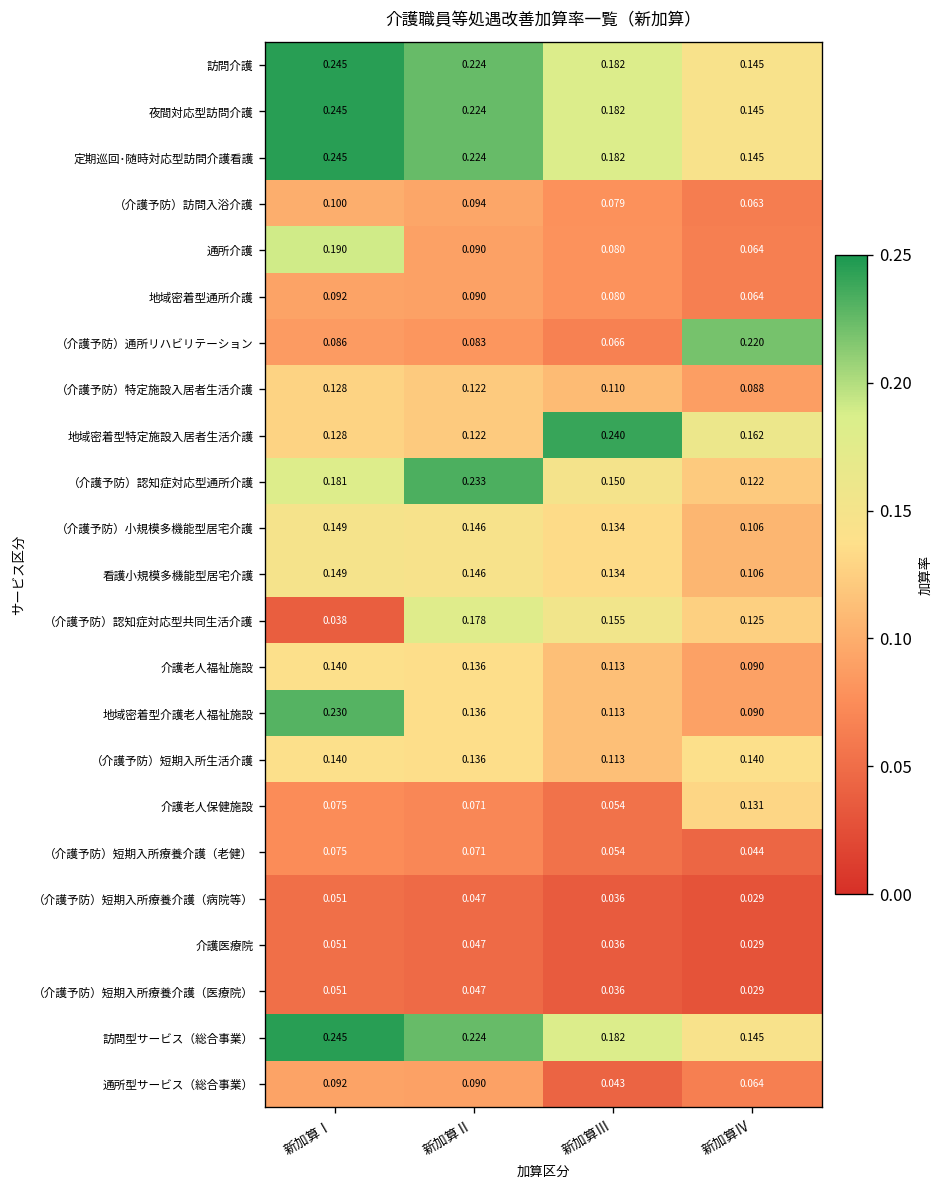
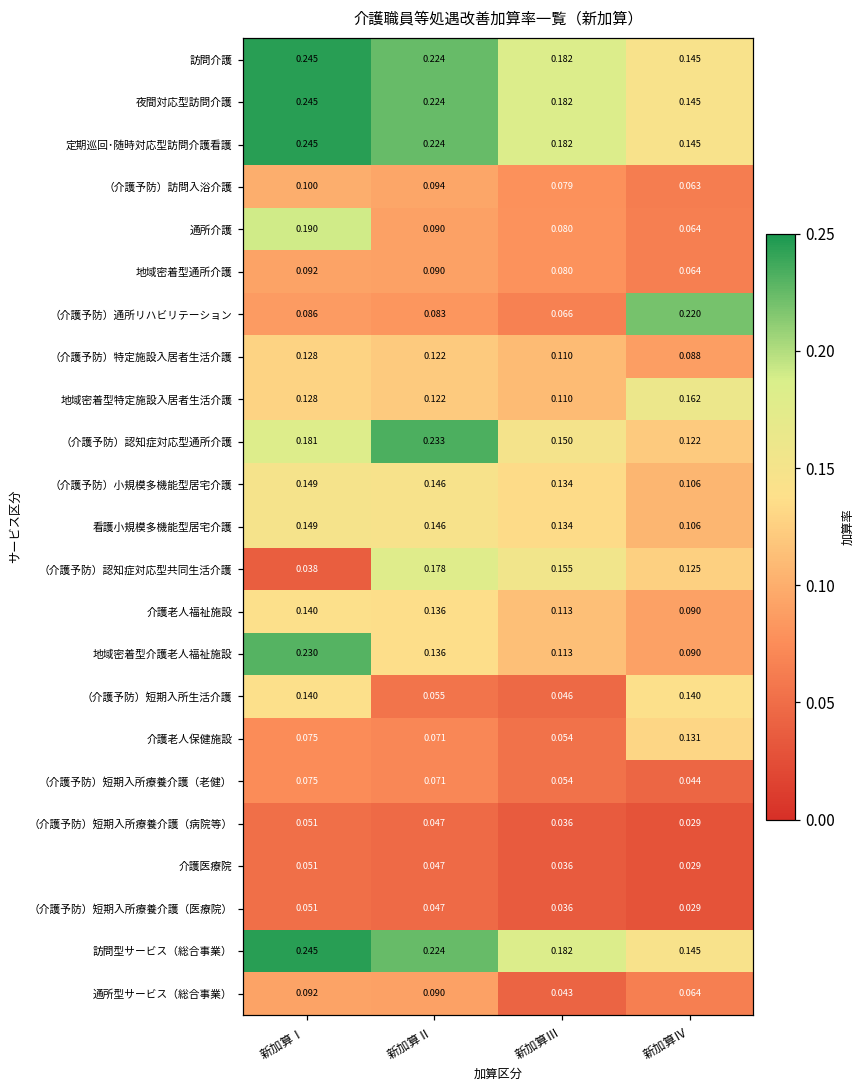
  {
    "訪問介護": {
      "新加算Ⅰ": 0.245,
      "新加算Ⅱ": 0.224,
      "新加算Ⅲ": 0.182,
      "新加算Ⅳ": 0.145
    },
    "夜間対応型訪問介護": {
      "新加算Ⅰ": 0.245,
      "新加算Ⅱ": 0.224,
      "新加算Ⅲ": 0.182,
      "新加算Ⅳ": 0.145
    },
    "定期巡回･随時対応型訪問介護看護": {
      "新加算Ⅰ": 0.245,
      "新加算Ⅱ": 0.224,
      "新加算Ⅲ": 0.182,
      "新加算Ⅳ": 0.145
    },
    "（介護予防）訪問入浴介護": {
      "新加算Ⅰ": 0.100,
      "新加算Ⅱ": 0.094,
      "新加算Ⅲ": 0.079,
      "新加算Ⅳ": 0.063
    },
    "通所介護": {
      "新加算Ⅰ": 0.190,
      "新加算Ⅱ": 0.090,
      "新加算Ⅲ": 0.080,
      "新加算Ⅳ": 0.064
    },
    "地域密着型通所介護": {
      "新加算Ⅰ": 0.092,
      "新加算Ⅱ": 0.090,
      "新加算Ⅲ": 0.080,
      "新加算Ⅳ": 0.064
    },
    "（介護予防）通所リハビリテーション": {
      "新加算Ⅰ": 0.086,
      "新加算Ⅱ": 0.083,
      "新加算Ⅲ": 0.066,
      "新加算Ⅳ": 0.220
    },
    "（介護予防）特定施設入居者生活介護": {
      "新加算Ⅰ": 0.128,
      "新加算Ⅱ": 0.122,
      "新加算Ⅲ": 0.110,
      "新加算Ⅳ": 0.088
    },
    "地域密着型特定施設入居者生活介護": {
      "新加算Ⅰ": 0.128,
      "新加算Ⅱ": 0.122,
-     "新加算Ⅲ": 0.240,
+     "新加算Ⅲ": 0.110,
      "新加算Ⅳ": 0.162
    },
    "（介護予防）認知症対応型通所介護": {
      "新加算Ⅰ": 0.181,
      "新加算Ⅱ": 0.233,
      "新加算Ⅲ": 0.150,
      "新加算Ⅳ": 0.122
    },
    "（介護予防）小規模多機能型居宅介護": {
      "新加算Ⅰ": 0.149,
      "新加算Ⅱ": 0.146,
      "新加算Ⅲ": 0.134,
      "新加算Ⅳ": 0.106
    },
    "看護小規模多機能型居宅介護": {
      "新加算Ⅰ": 0.149,
      "新加算Ⅱ": 0.146,
      "新加算Ⅲ": 0.134,
      "新加算Ⅳ": 0.106
    },
    "（介護予防）認知症対応型共同生活介護": {
      "新加算Ⅰ": 0.038,
      "新加算Ⅱ": 0.178,
      "新加算Ⅲ": 0.155,
      "新加算Ⅳ": 0.125
    },
    "介護老人福祉施設": {
      "新加算Ⅰ": 0.140,
      "新加算Ⅱ": 0.136,
      "新加算Ⅲ": 0.113,
      "新加算Ⅳ": 0.090
    },
    "地域密着型介護老人福祉施設": {
      "新加算Ⅰ": 0.230,
      "新加算Ⅱ": 0.136,
      "新加算Ⅲ": 0.113,
      "新加算Ⅳ": 0.090
    },
    "（介護予防）短期入所生活介護": {
      "新加算Ⅰ": 0.140,
-     "新加算Ⅱ": 0.136,
-     "新加算Ⅲ": 0.113,
+     "新加算Ⅱ": 0.055,
+     "新加算Ⅲ": 0.046,
      "新加算Ⅳ": 0.140
    },
    "介護老人保健施設": {
      "新加算Ⅰ": 0.075,
      "新加算Ⅱ": 0.071,
      "新加算Ⅲ": 0.054,
      "新加算Ⅳ": 0.131
    },
    "（介護予防）短期入所療養介護（老健）": {
      "新加算Ⅰ": 0.075,
      "新加算Ⅱ": 0.071,
      "新加算Ⅲ": 0.054,
      "新加算Ⅳ": 0.044
    },
    "（介護予防）短期入所療養介護（病院等）": {
      "新加算Ⅰ": 0.051,
      "新加算Ⅱ": 0.047,
      "新加算Ⅲ": 0.036,
      "新加算Ⅳ": 0.029
    },
    "介護医療院": {
      "新加算Ⅰ": 0.051,
      "新加算Ⅱ": 0.047,
      "新加算Ⅲ": 0.036,
      "新加算Ⅳ": 0.029
    },
    "（介護予防）短期入所療養介護（医療院）": {
      "新加算Ⅰ": 0.051,
      "新加算Ⅱ": 0.047,
      "新加算Ⅲ": 0.036,
      "新加算Ⅳ": 0.029
    },
    "訪問型サービス（総合事業）": {
      "新加算Ⅰ": 0.245,
      "新加算Ⅱ": 0.224,
      "新加算Ⅲ": 0.182,
      "新加算Ⅳ": 0.145
    },
    "通所型サービス（総合事業）": {
      "新加算Ⅰ": 0.092,
      "新加算Ⅱ": 0.090,
      "新加算Ⅲ": 0.043,
      "新加算Ⅳ": 0.064
    }
  }
